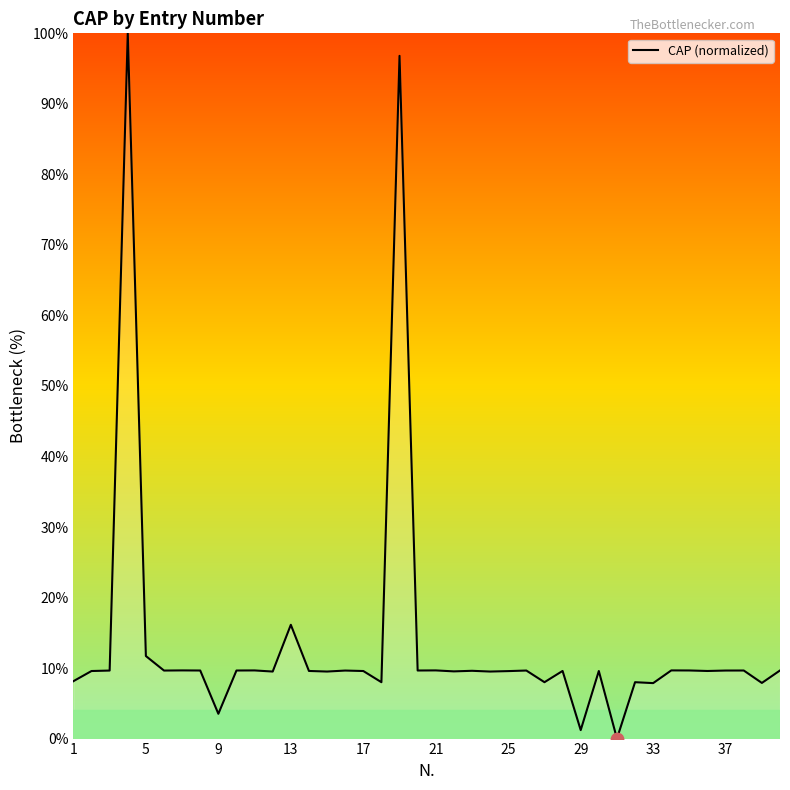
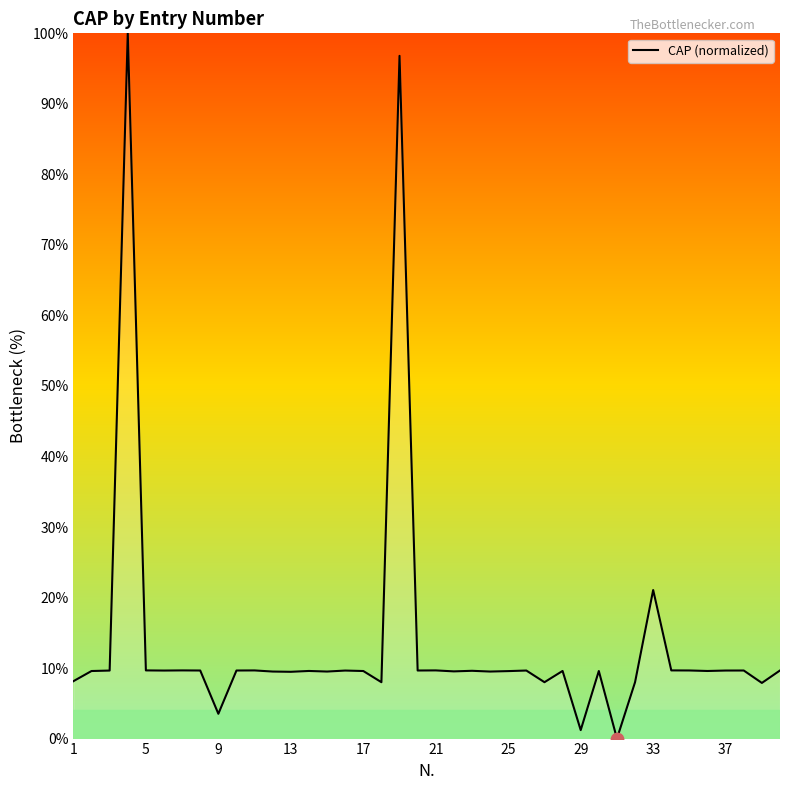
  {
    "CAP (normalized)": {
      "1": "8%",
-     "5": "12%",
-     "13": "16%",
+     "5": "10%",
+     "13": "9%",
      "17": "10%",
      "21": "10%",
      "25": "10%",
-     "33": "8%",
+     "33": "21%",
      "37": "10%"
    }
  }
